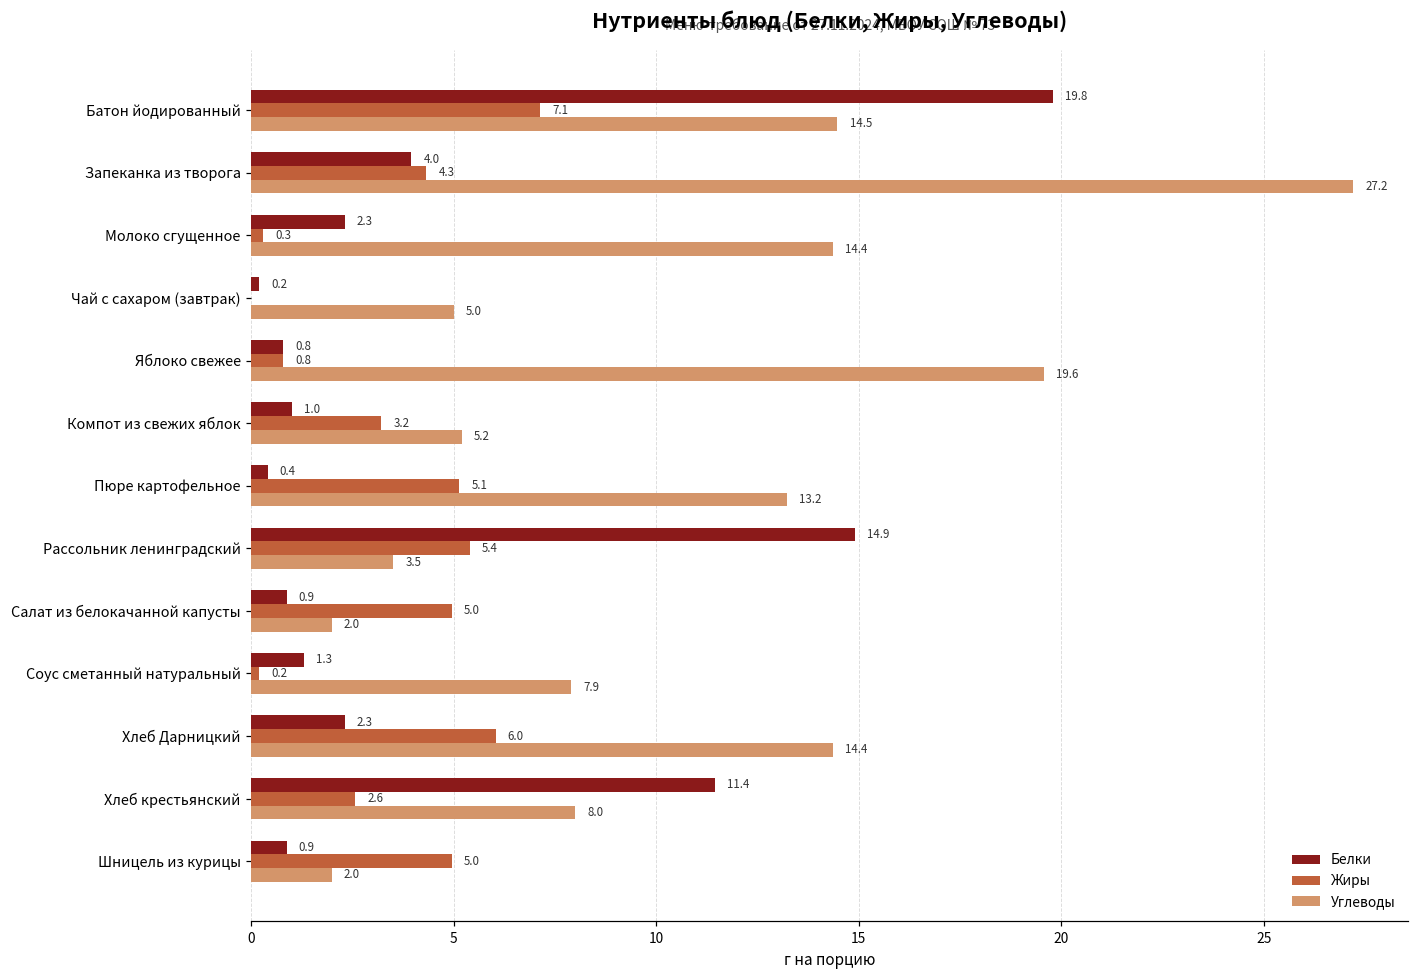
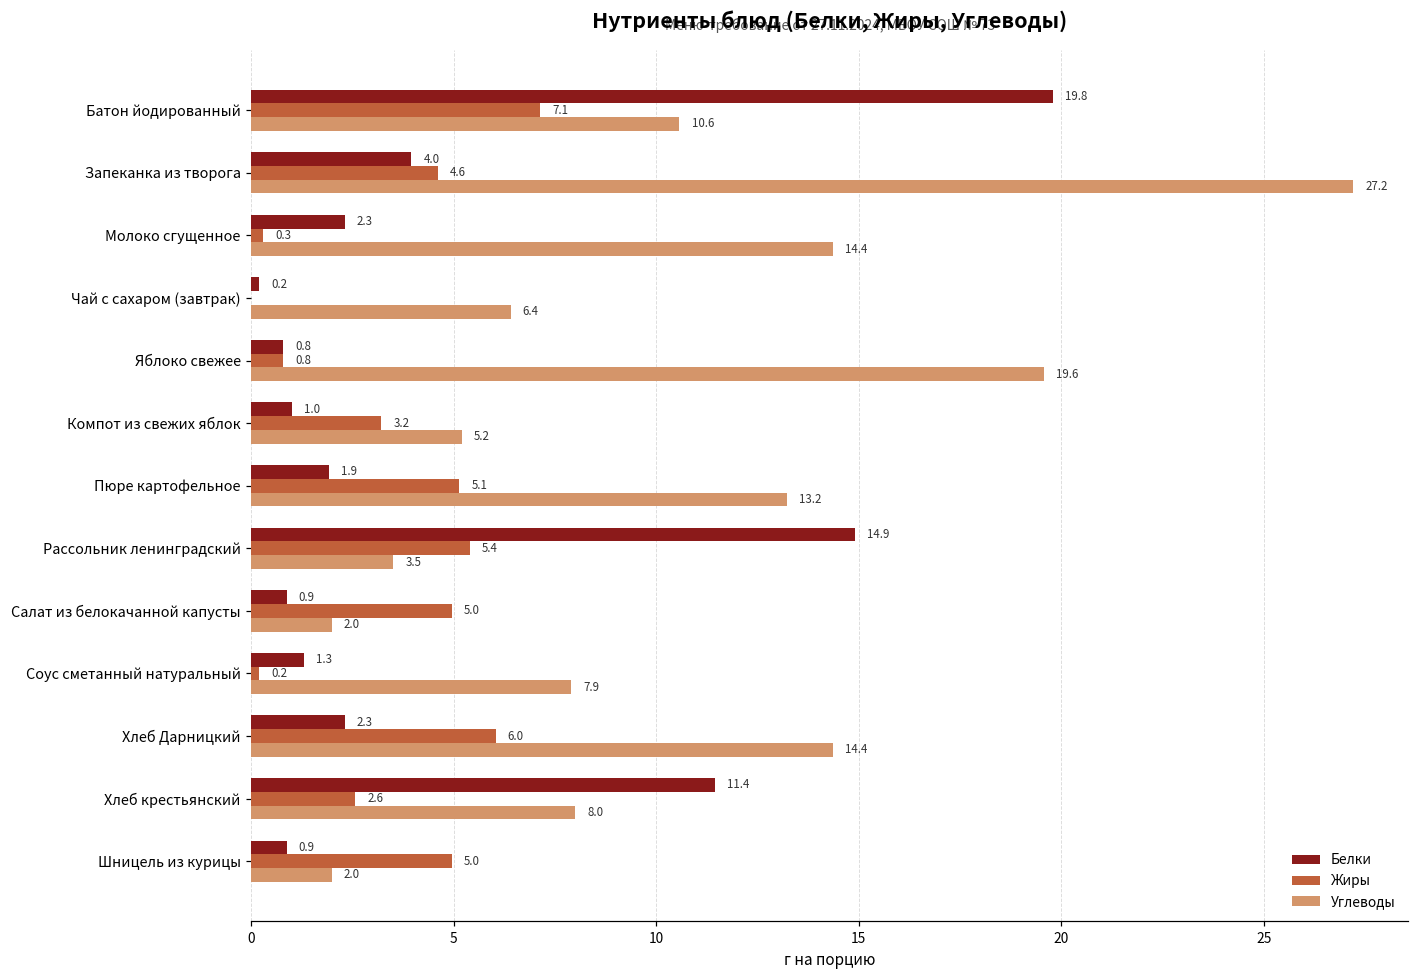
  {
    "Белки": {
      "Батон йодированный": 19.8,
      "Запеканка из творога": 4.0,
      "Молоко сгущенное": 2.3,
      "Чай с сахаром (завтрак)": 0.2,
      "Яблоко свежее": 0.8,
      "Компот из свежих яблок": 1.0,
-     "Пюре картофельное": 0.4,
+     "Пюре картофельное": 1.9,
      "Рассольник ленинградский": 14.9,
      "Салат из белокачанной капусты": 0.9,
      "Соус сметанный натуральный": 1.3,
      "Хлеб Дарницкий": 2.3,
      "Хлеб крестьянский": 11.4,
      "Шницель из курицы": 0.9
    },
    "Жиры": {
      "Батон йодированный": 7.1,
-     "Запеканка из творога": 4.3,
+     "Запеканка из творога": 4.6,
      "Молоко сгущенное": 0.3,
      "Яблоко свежее": 0.8,
      "Компот из свежих яблок": 3.2,
      "Пюре картофельное": 5.1,
      "Рассольник ленинградский": 5.4,
      "Салат из белокачанной капусты": 5.0,
      "Соус сметанный натуральный": 0.2,
      "Хлеб Дарницкий": 6.0,
      "Хлеб крестьянский": 2.6,
      "Шницель из курицы": 5.0
    },
    "Углеводы": {
-     "Батон йодированный": 14.5,
+     "Батон йодированный": 10.6,
      "Запеканка из творога": 27.2,
      "Молоко сгущенное": 14.4,
-     "Чай с сахаром (завтрак)": 5.0,
+     "Чай с сахаром (завтрак)": 6.4,
      "Яблоко свежее": 19.6,
      "Компот из свежих яблок": 5.2,
      "Пюре картофельное": 13.2,
      "Рассольник ленинградский": 3.5,
      "Салат из белокачанной капусты": 2.0,
      "Соус сметанный натуральный": 7.9,
      "Хлеб Дарницкий": 14.4,
      "Хлеб крестьянский": 8.0,
      "Шницель из курицы": 2.0
    }
  }
